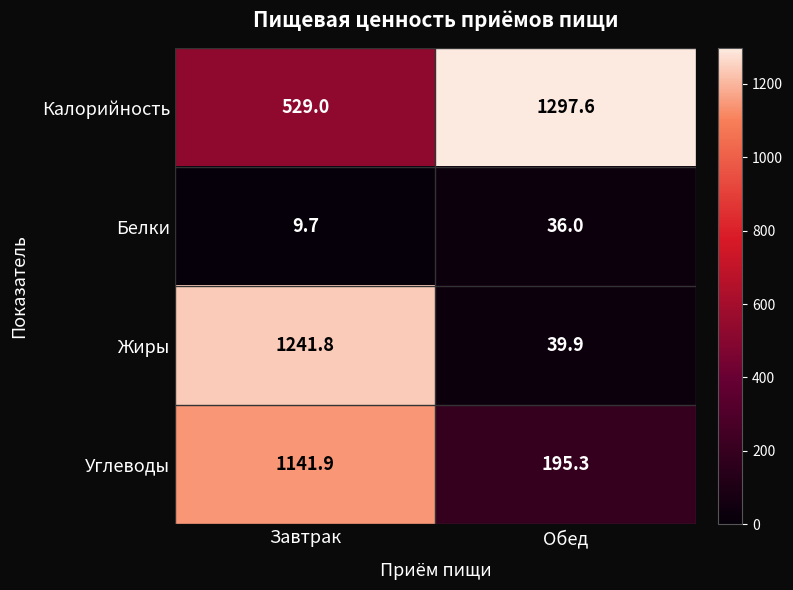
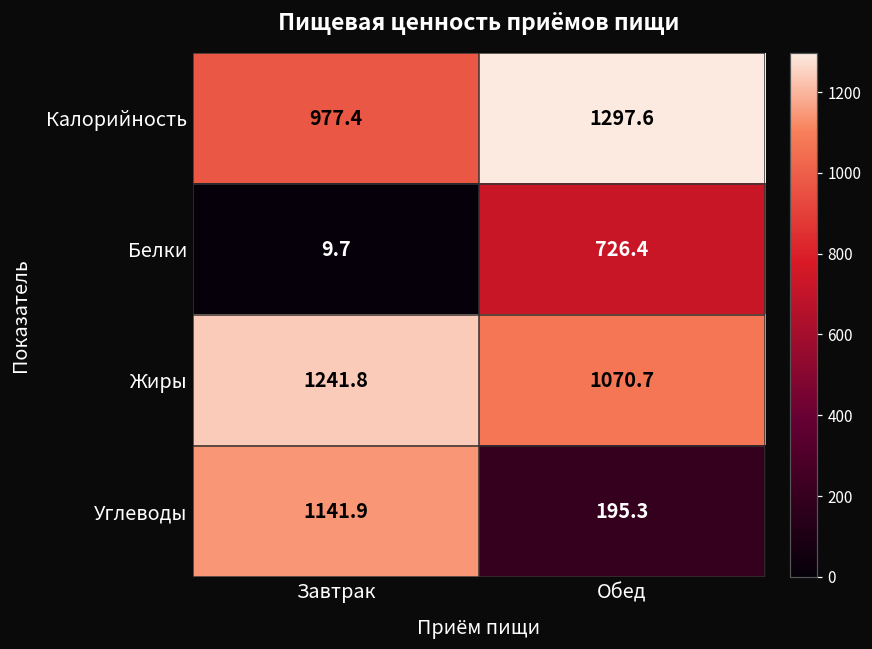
  {
    "Калорийность": {
-     "Завтрак": 529.0,
+     "Завтрак": 977.4,
      "Обед": 1297.6
    },
    "Белки": {
      "Завтрак": 9.7,
-     "Обед": 36.0
+     "Обед": 726.4
    },
    "Жиры": {
      "Завтрак": 1241.8,
-     "Обед": 39.9
+     "Обед": 1070.7
    },
    "Углеводы": {
      "Завтрак": 1141.9,
      "Обед": 195.3
    }
  }
